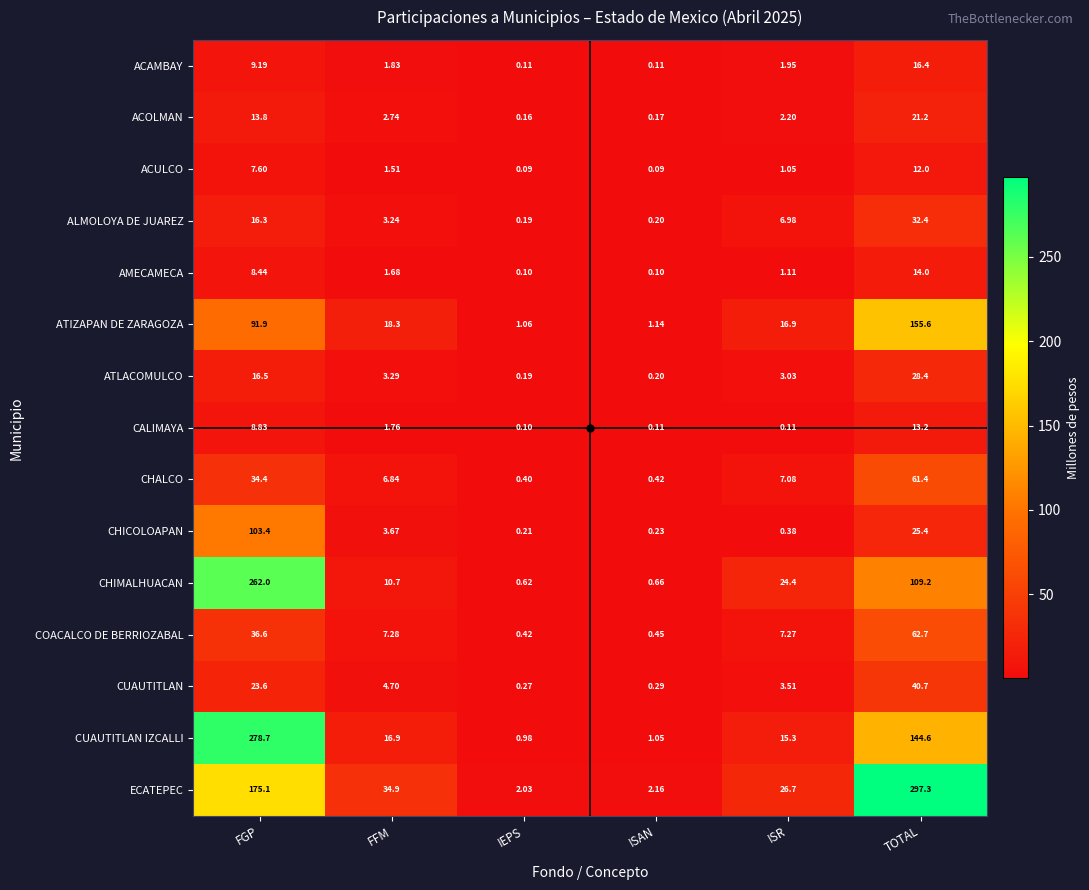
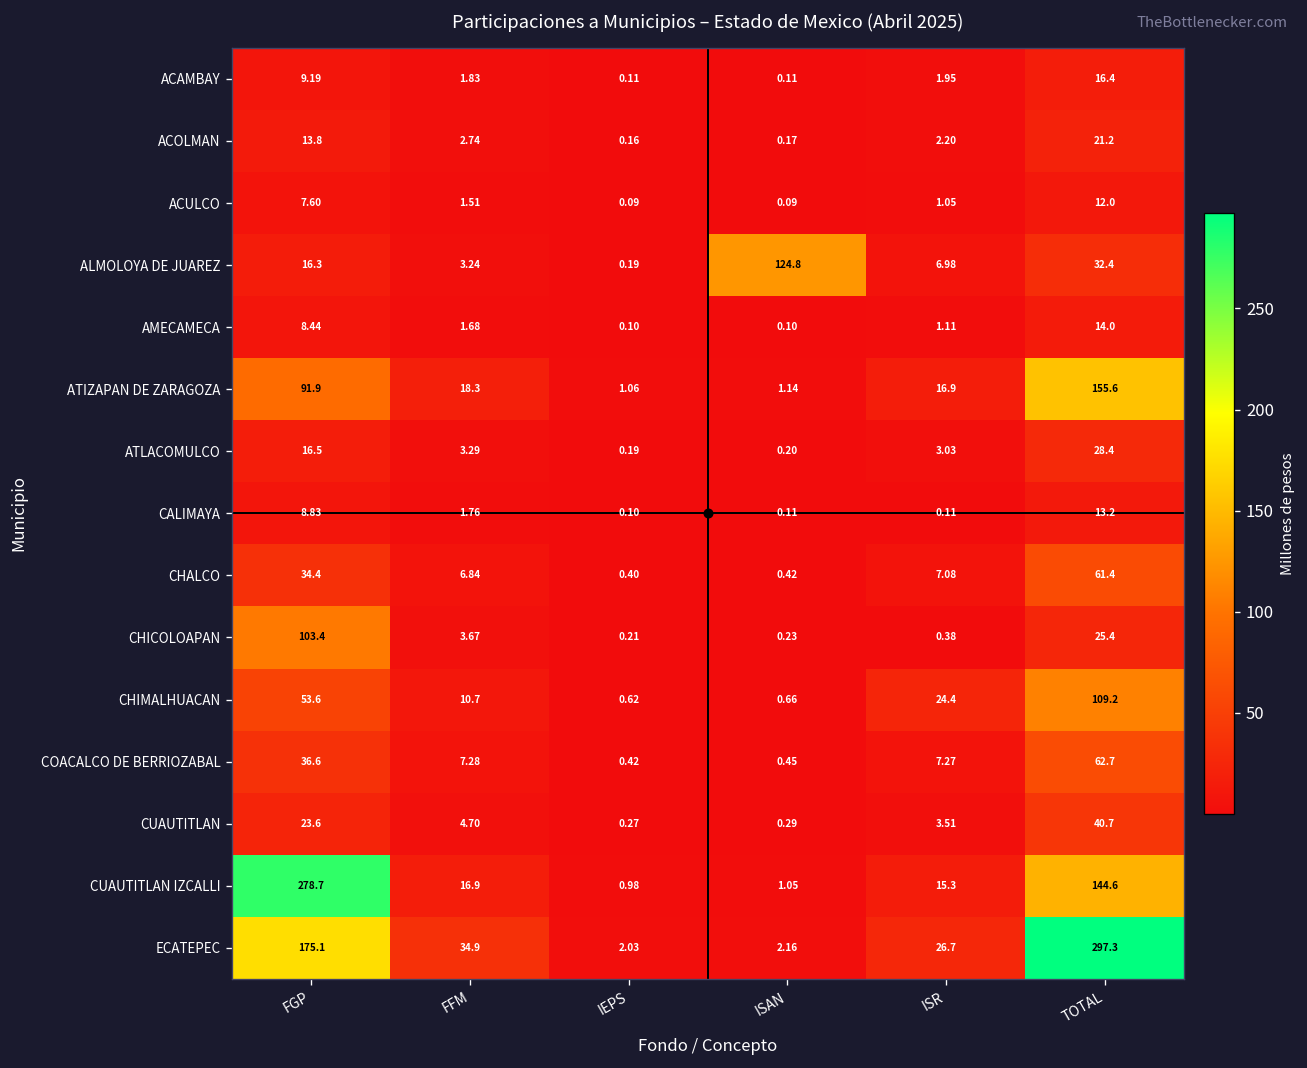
  {
    "ACAMBAY": {
      "FGP": 9.19,
      "FFM": 1.83,
      "IEPS": 0.11,
      "ISAN": 0.11,
      "ISR": 1.95,
      "TOTAL": 16.4
    },
    "ACOLMAN": {
      "FGP": 13.8,
      "FFM": 2.74,
      "IEPS": 0.16,
      "ISAN": 0.17,
      "ISR": 2.20,
      "TOTAL": 21.2
    },
    "ACULCO": {
      "FGP": 7.60,
      "FFM": 1.51,
      "IEPS": 0.09,
      "ISAN": 0.09,
      "ISR": 1.05,
      "TOTAL": 12.0
    },
    "ALMOLOYA DE JUAREZ": {
      "FGP": 16.3,
      "FFM": 3.24,
      "IEPS": 0.19,
-     "ISAN": 0.20,
+     "ISAN": 124.8,
      "ISR": 6.98,
      "TOTAL": 32.4
    },
    "AMECAMECA": {
      "FGP": 8.44,
      "FFM": 1.68,
      "IEPS": 0.10,
      "ISAN": 0.10,
      "ISR": 1.11,
      "TOTAL": 14.0
    },
    "ATIZAPAN DE ZARAGOZA": {
      "FGP": 91.9,
      "FFM": 18.3,
      "IEPS": 1.06,
      "ISAN": 1.14,
      "ISR": 16.9,
      "TOTAL": 155.6
    },
    "ATLACOMULCO": {
      "FGP": 16.5,
      "FFM": 3.29,
      "IEPS": 0.19,
      "ISAN": 0.20,
      "ISR": 3.03,
      "TOTAL": 28.4
    },
    "CALIMAYA": {
      "FGP": 8.83,
      "FFM": 1.76,
      "IEPS": 0.10,
      "ISAN": 0.11,
      "ISR": 0.11,
      "TOTAL": 13.2
    },
    "CHALCO": {
      "FGP": 34.4,
      "FFM": 6.84,
      "IEPS": 0.40,
      "ISAN": 0.42,
      "ISR": 7.08,
      "TOTAL": 61.4
    },
    "CHICOLOAPAN": {
      "FGP": 103.4,
      "FFM": 3.67,
      "IEPS": 0.21,
      "ISAN": 0.23,
      "ISR": 0.38,
      "TOTAL": 25.4
    },
    "CHIMALHUACAN": {
-     "FGP": 262.0,
+     "FGP": 53.6,
      "FFM": 10.7,
      "IEPS": 0.62,
      "ISAN": 0.66,
      "ISR": 24.4,
      "TOTAL": 109.2
    },
    "COACALCO DE BERRIOZABAL": {
      "FGP": 36.6,
      "FFM": 7.28,
      "IEPS": 0.42,
      "ISAN": 0.45,
      "ISR": 7.27,
      "TOTAL": 62.7
    },
    "CUAUTITLAN": {
      "FGP": 23.6,
      "FFM": 4.70,
      "IEPS": 0.27,
      "ISAN": 0.29,
      "ISR": 3.51,
      "TOTAL": 40.7
    },
    "CUAUTITLAN IZCALLI": {
      "FGP": 278.7,
      "FFM": 16.9,
      "IEPS": 0.98,
      "ISAN": 1.05,
      "ISR": 15.3,
      "TOTAL": 144.6
    },
    "ECATEPEC": {
      "FGP": 175.1,
      "FFM": 34.9,
      "IEPS": 2.03,
      "ISAN": 2.16,
      "ISR": 26.7,
      "TOTAL": 297.3
    }
  }
